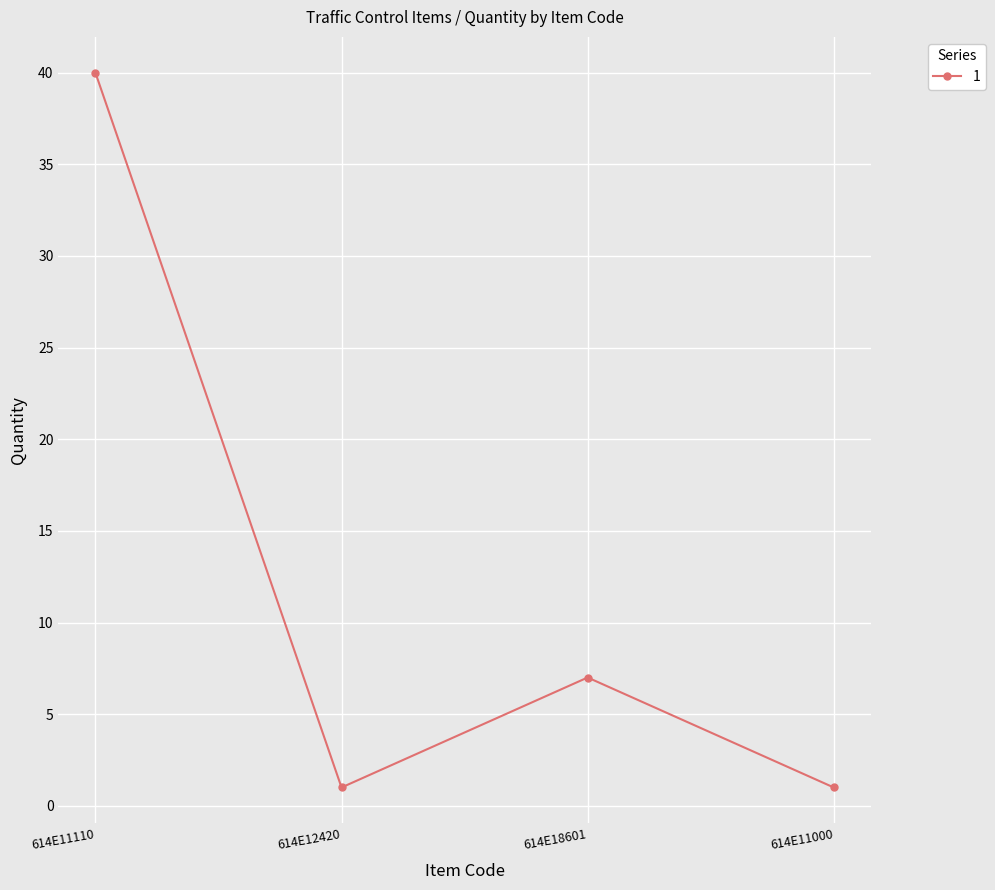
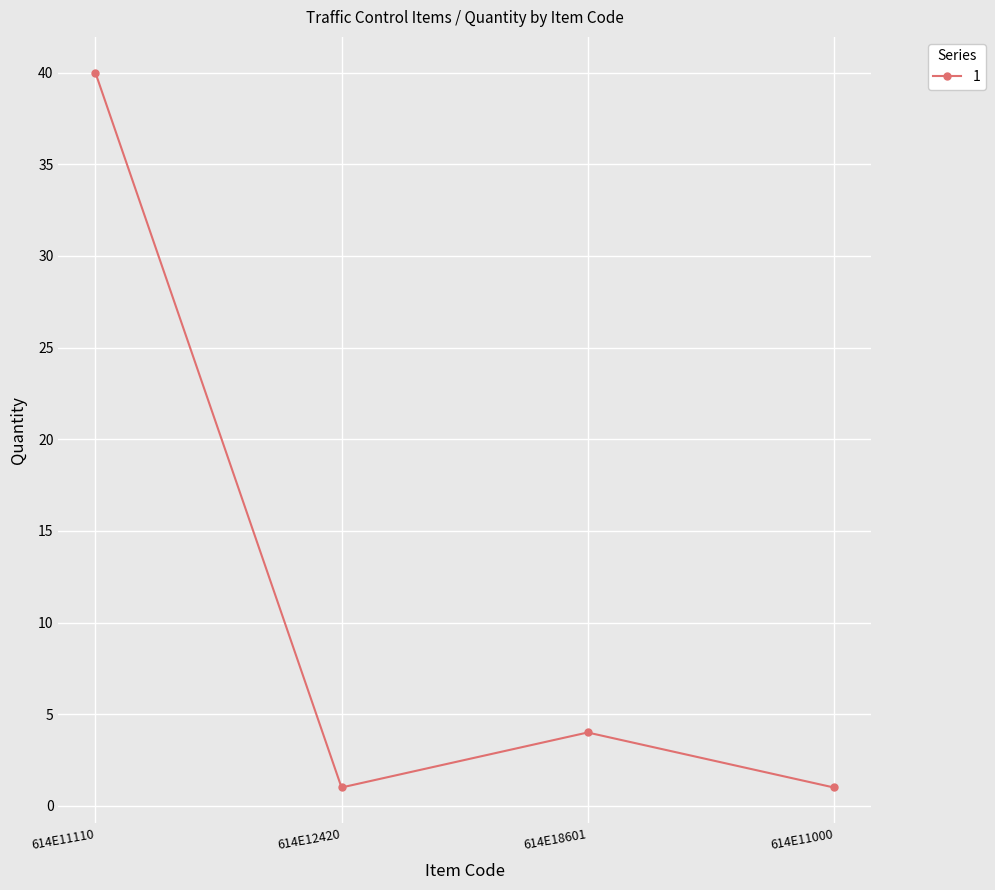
  {
    "614E11110": 40,
    "614E12420": 1,
-   "614E18601": 7,
+   "614E18601": 4,
    "614E11000": 1
  }
